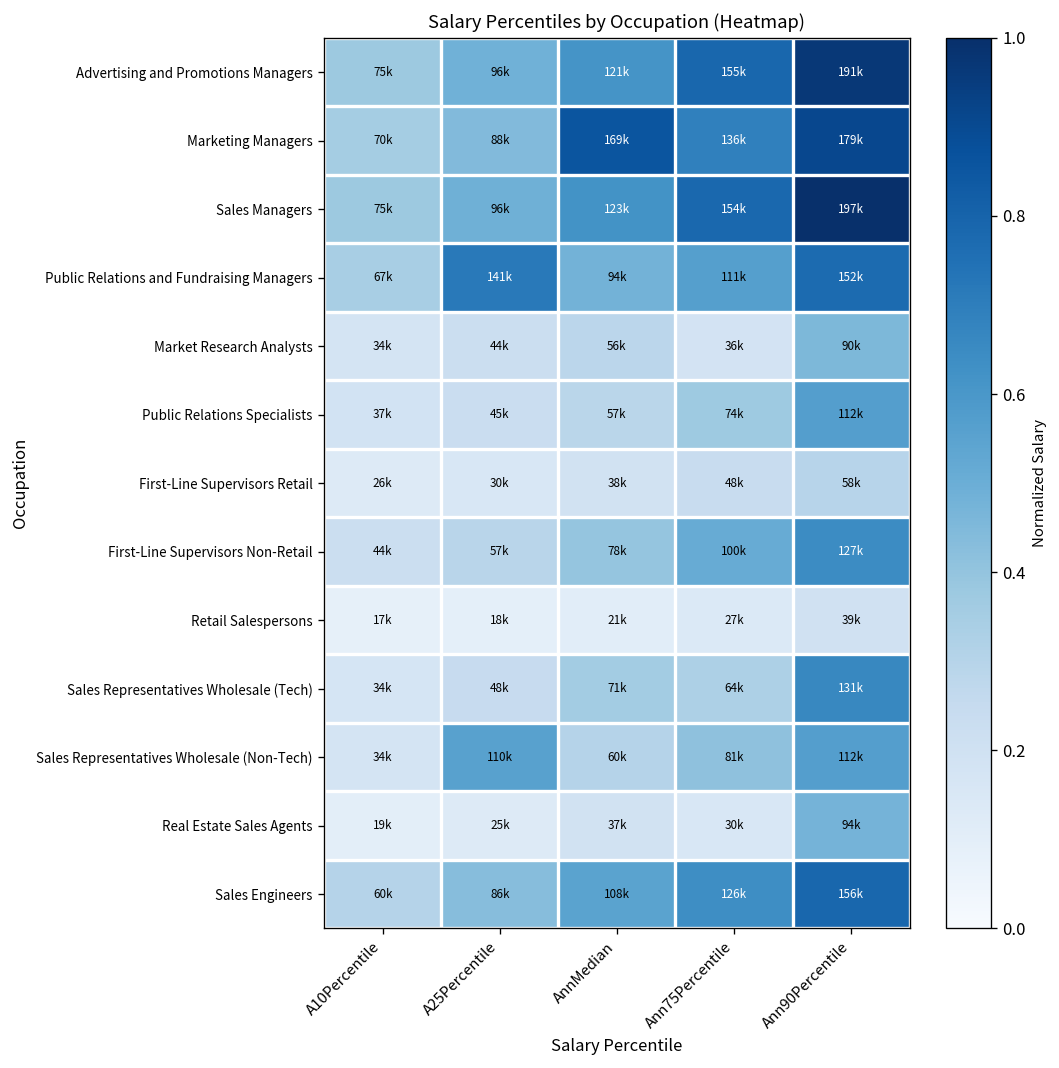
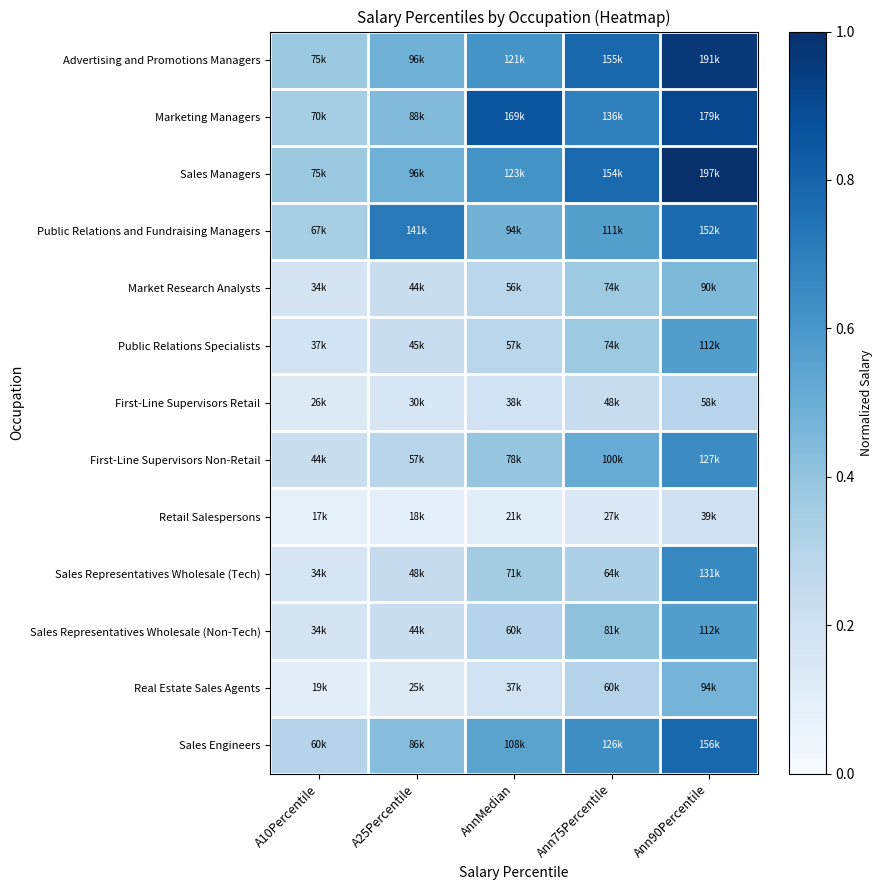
  {
    "Advertising and Promotions Managers": {
      "A10Percentile": "75k",
      "A25Percentile": "96k",
      "AnnMedian": "121k",
      "Ann75Percentile": "155k",
      "Ann90Percentile": "191k"
    },
    "Marketing Managers": {
      "A10Percentile": "70k",
      "A25Percentile": "88k",
      "AnnMedian": "169k",
      "Ann75Percentile": "136k",
      "Ann90Percentile": "179k"
    },
    "Sales Managers": {
      "A10Percentile": "75k",
      "A25Percentile": "96k",
      "AnnMedian": "123k",
      "Ann75Percentile": "154k",
      "Ann90Percentile": "197k"
    },
    "Public Relations and Fundraising Managers": {
      "A10Percentile": "67k",
      "A25Percentile": "141k",
      "AnnMedian": "94k",
      "Ann75Percentile": "111k",
      "Ann90Percentile": "152k"
    },
    "Market Research Analysts": {
      "A10Percentile": "34k",
      "A25Percentile": "44k",
      "AnnMedian": "56k",
-     "Ann75Percentile": "36k",
+     "Ann75Percentile": "74k",
      "Ann90Percentile": "90k"
    },
    "Public Relations Specialists": {
      "A10Percentile": "37k",
      "A25Percentile": "45k",
      "AnnMedian": "57k",
      "Ann75Percentile": "74k",
      "Ann90Percentile": "112k"
    },
    "First-Line Supervisors Retail": {
      "A10Percentile": "26k",
      "A25Percentile": "30k",
      "AnnMedian": "38k",
      "Ann75Percentile": "48k",
      "Ann90Percentile": "58k"
    },
    "First-Line Supervisors Non-Retail": {
      "A10Percentile": "44k",
      "A25Percentile": "57k",
      "AnnMedian": "78k",
      "Ann75Percentile": "100k",
      "Ann90Percentile": "127k"
    },
    "Retail Salespersons": {
      "A10Percentile": "17k",
      "A25Percentile": "18k",
      "AnnMedian": "21k",
      "Ann75Percentile": "27k",
      "Ann90Percentile": "39k"
    },
    "Sales Representatives Wholesale (Tech)": {
      "A10Percentile": "34k",
      "A25Percentile": "48k",
      "AnnMedian": "71k",
      "Ann75Percentile": "64k",
      "Ann90Percentile": "131k"
    },
    "Sales Representatives Wholesale (Non-Tech)": {
      "A10Percentile": "34k",
-     "A25Percentile": "110k",
+     "A25Percentile": "44k",
      "AnnMedian": "60k",
      "Ann75Percentile": "81k",
      "Ann90Percentile": "112k"
    },
    "Real Estate Sales Agents": {
      "A10Percentile": "19k",
      "A25Percentile": "25k",
      "AnnMedian": "37k",
-     "Ann75Percentile": "30k",
+     "Ann75Percentile": "60k",
      "Ann90Percentile": "94k"
    },
    "Sales Engineers": {
      "A10Percentile": "60k",
      "A25Percentile": "86k",
      "AnnMedian": "108k",
      "Ann75Percentile": "126k",
      "Ann90Percentile": "156k"
    }
  }
